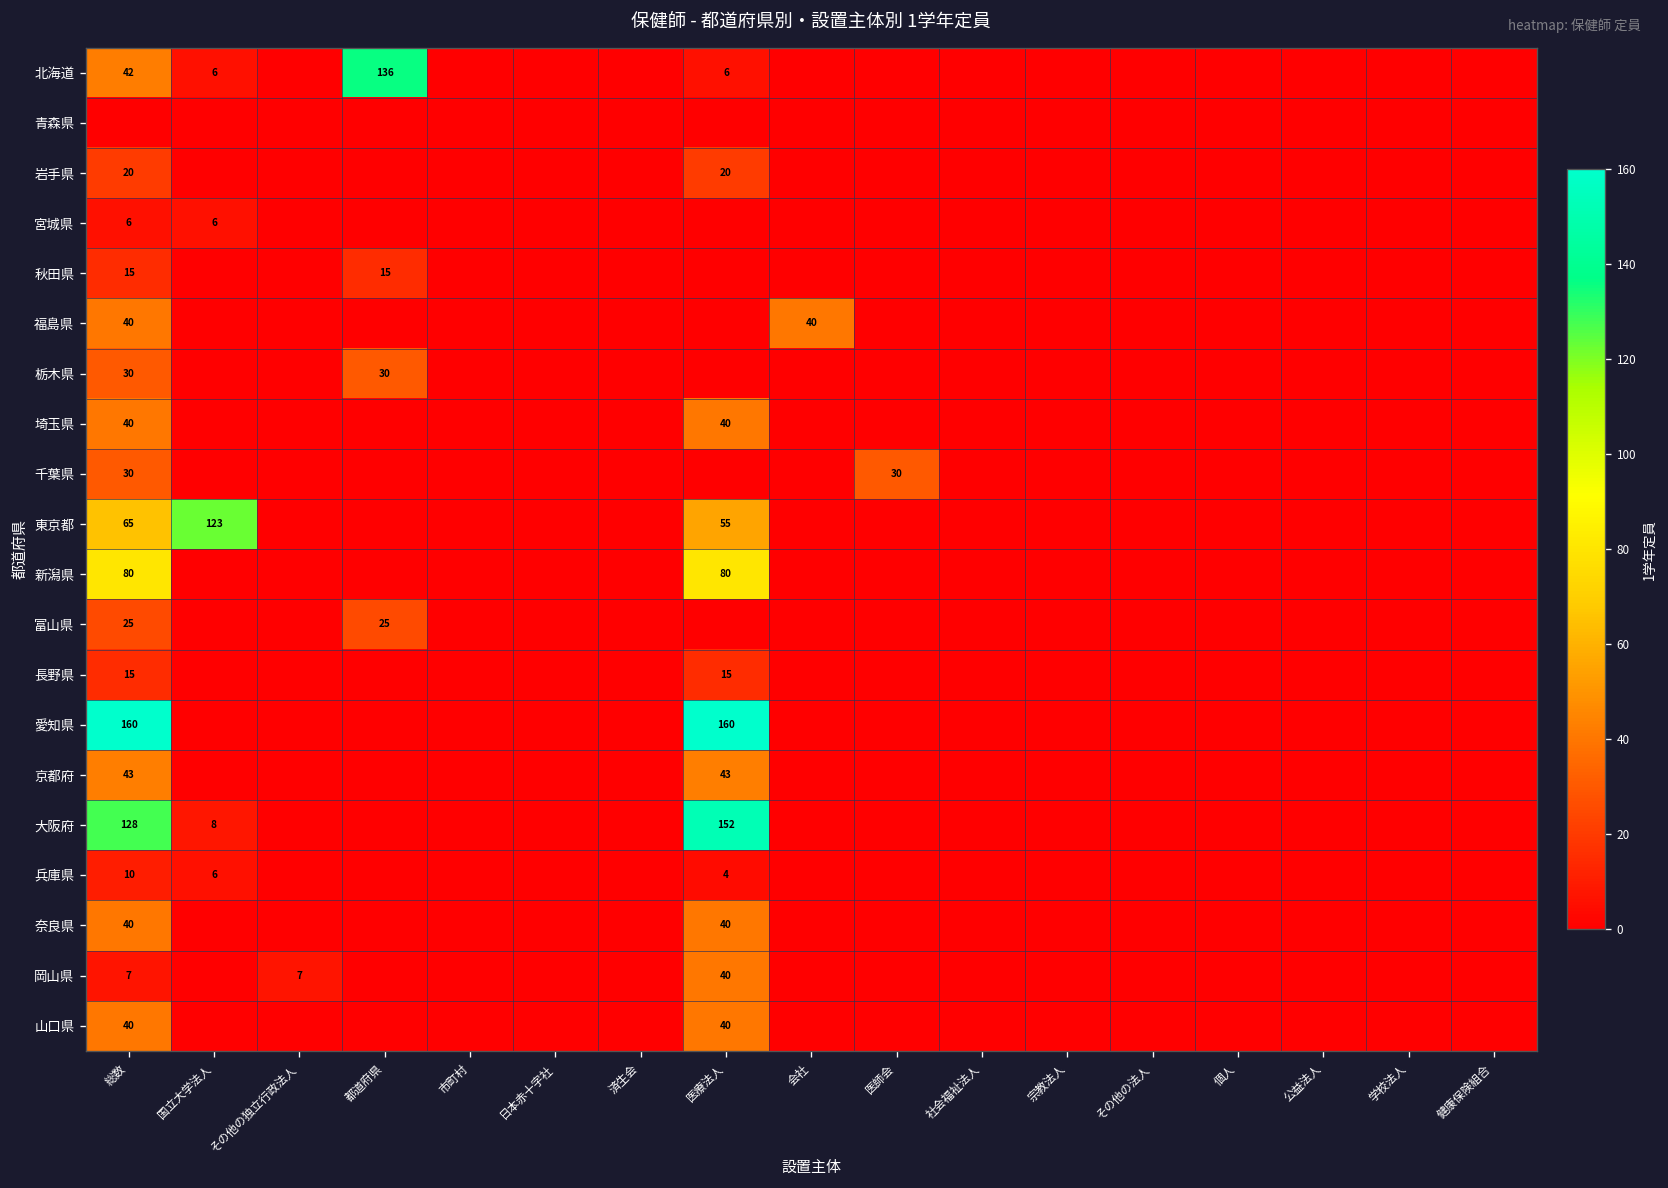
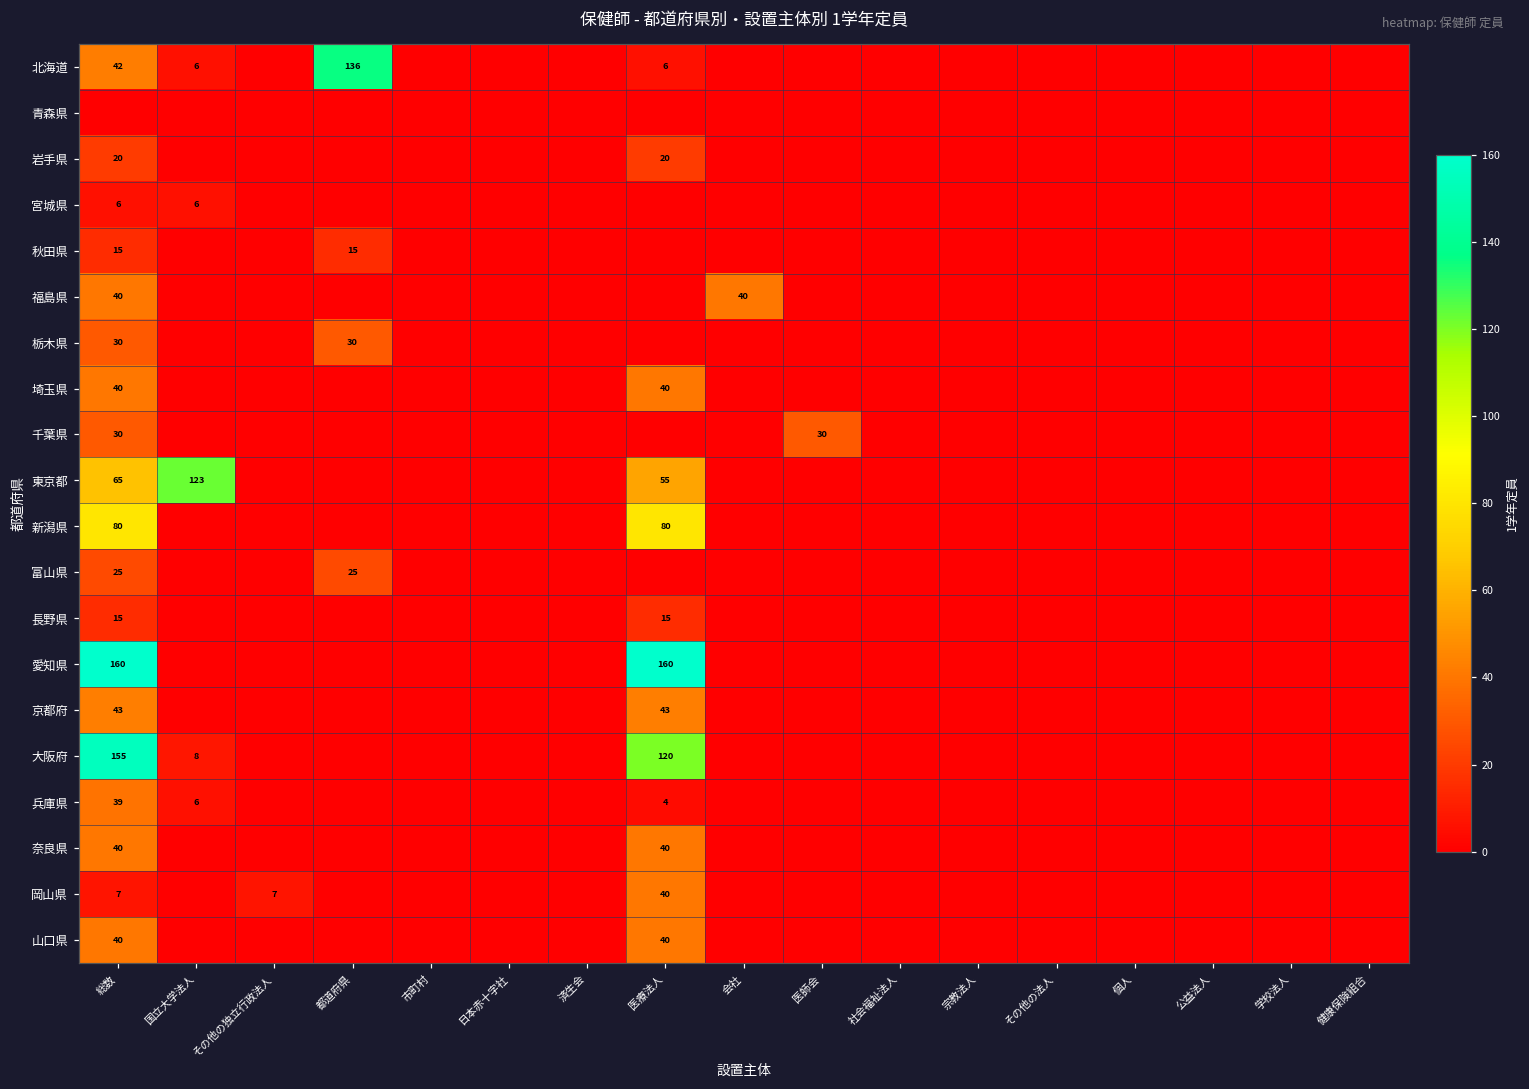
  {
    "北海道": {
      "総数": 42,
      "国立大学法人": 6,
      "都道府県": 136,
      "医療法人": 6
    },
    "岩手県": {
      "総数": 20,
      "医療法人": 20
    },
    "宮城県": {
      "総数": 6,
      "国立大学法人": 6
    },
    "秋田県": {
      "総数": 15,
      "都道府県": 15
    },
    "福島県": {
      "総数": 40,
      "会社": 40
    },
    "栃木県": {
      "総数": 30,
      "都道府県": 30
    },
    "埼玉県": {
      "総数": 40,
      "医療法人": 40
    },
    "千葉県": {
      "総数": 30,
      "医師会": 30
    },
    "東京都": {
      "総数": 65,
      "国立大学法人": 123,
      "医療法人": 55
    },
    "新潟県": {
      "総数": 80,
      "医療法人": 80
    },
    "富山県": {
      "総数": 25,
      "都道府県": 25
    },
    "長野県": {
      "総数": 15,
      "医療法人": 15
    },
    "愛知県": {
      "総数": 160,
      "医療法人": 160
    },
    "京都府": {
      "総数": 43,
      "医療法人": 43
    },
    "大阪府": {
-     "総数": 128,
+     "総数": 155,
      "国立大学法人": 8,
-     "医療法人": 152
+     "医療法人": 120
    },
    "兵庫県": {
-     "総数": 10,
+     "総数": 39,
      "国立大学法人": 6,
      "医療法人": 4
    },
    "奈良県": {
      "総数": 40,
      "医療法人": 40
    },
    "岡山県": {
      "総数": 7,
      "その他の独立行政法人": 7,
      "医療法人": 40
    },
    "山口県": {
      "総数": 40,
      "医療法人": 40
    }
  }
